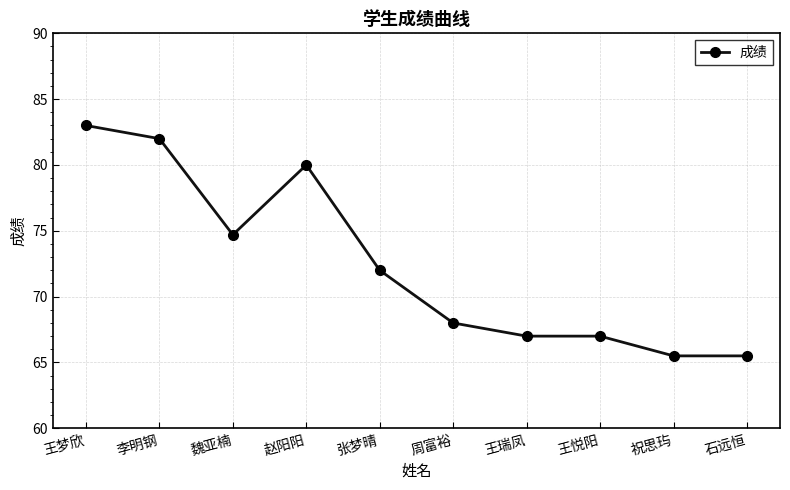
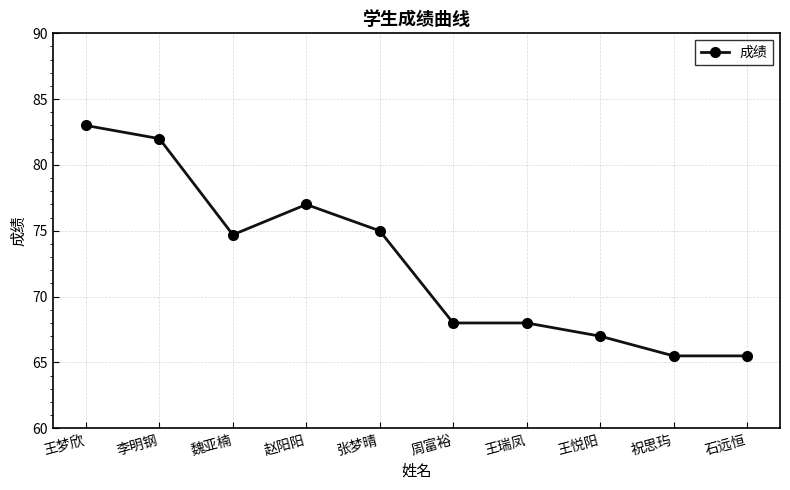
  {
    "王梦欣": 83,
    "李明钢": 82,
    "魏亚楠": 74.7,
-   "赵阳阳": 80,
-   "张梦晴": 72,
+   "赵阳阳": 77,
+   "张梦晴": 75,
    "周富裕": 68,
-   "王瑞凤": 67,
+   "王瑞凤": 68,
    "王悦阳": 67,
    "祝思玙": 65.5,
    "石远恒": 65.5
  }
